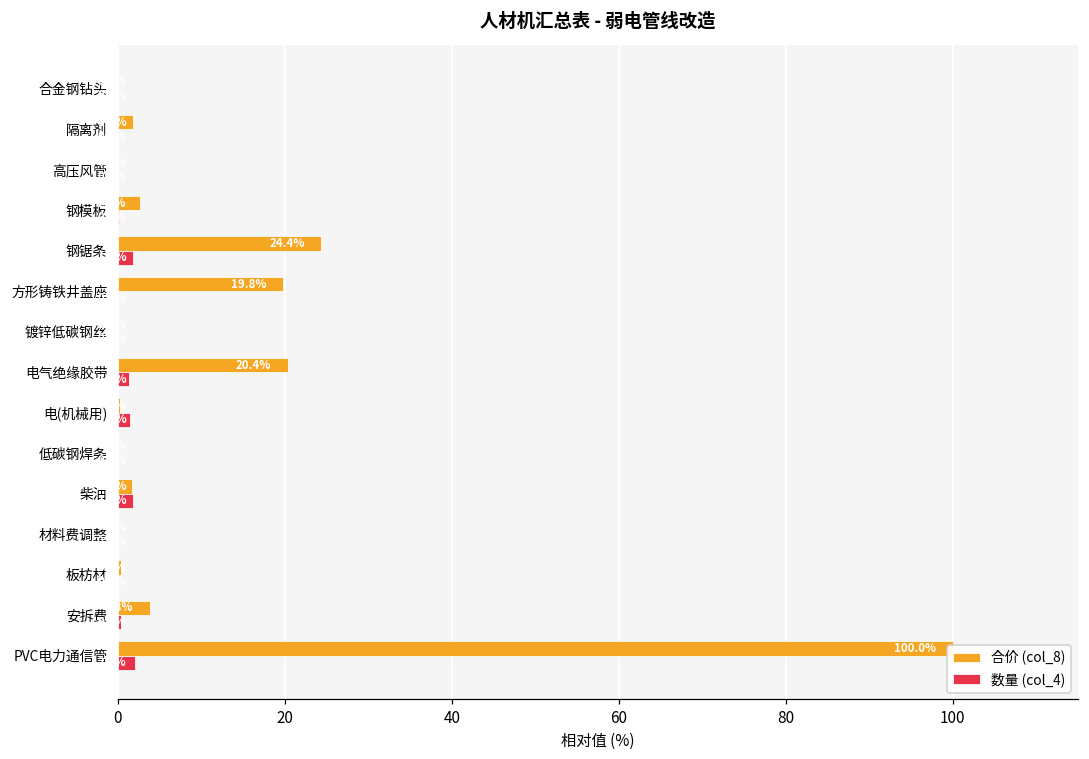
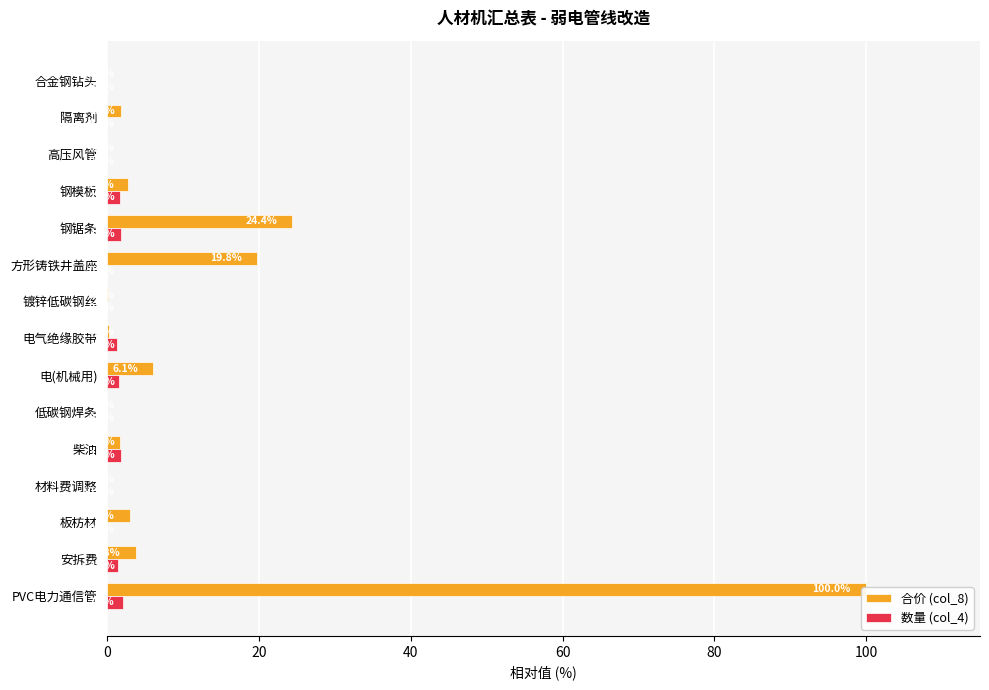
  {
    "合价 (col_8)": {
      "隔离剂": 2,
      "钢模板": 3,
-     "电气绝缘胶带": 20,
-     "电(机械用)": 0,
+     "电气绝缘胶带": 0,
+     "电(机械用)": 6,
      "柴油": 2,
-     "板枋材": 0,
+     "板枋材": 3,
      "安拆费": 4
    },
    "数量 (col_4)": {
-     "钢模板": 0,
+     "钢模板": 2,
      "钢锯条": 2,
      "电气绝缘胶带": 1,
      "电(机械用)": 1,
      "柴油": 2,
-     "安拆费": 0,
+     "安拆费": 1,
      "PVC电力通信管": 2
    }
  }
